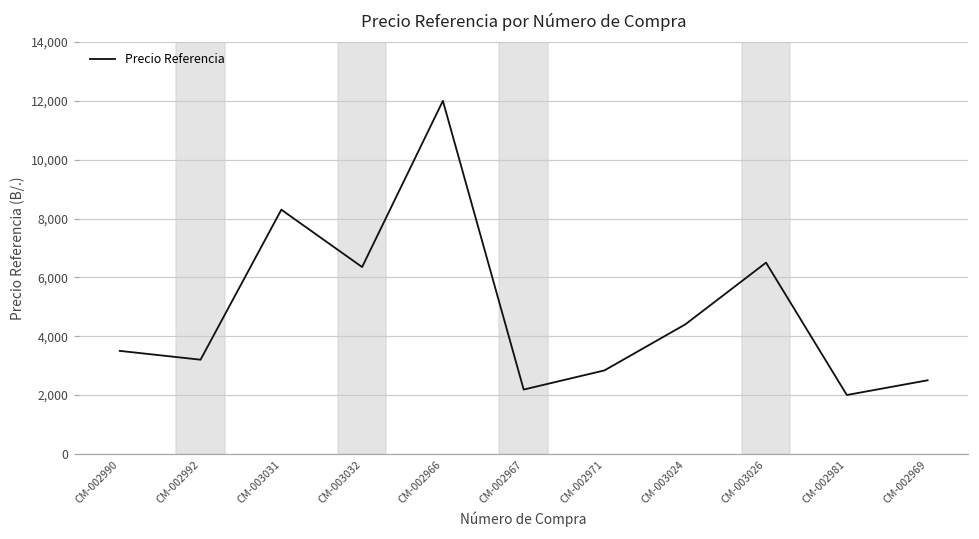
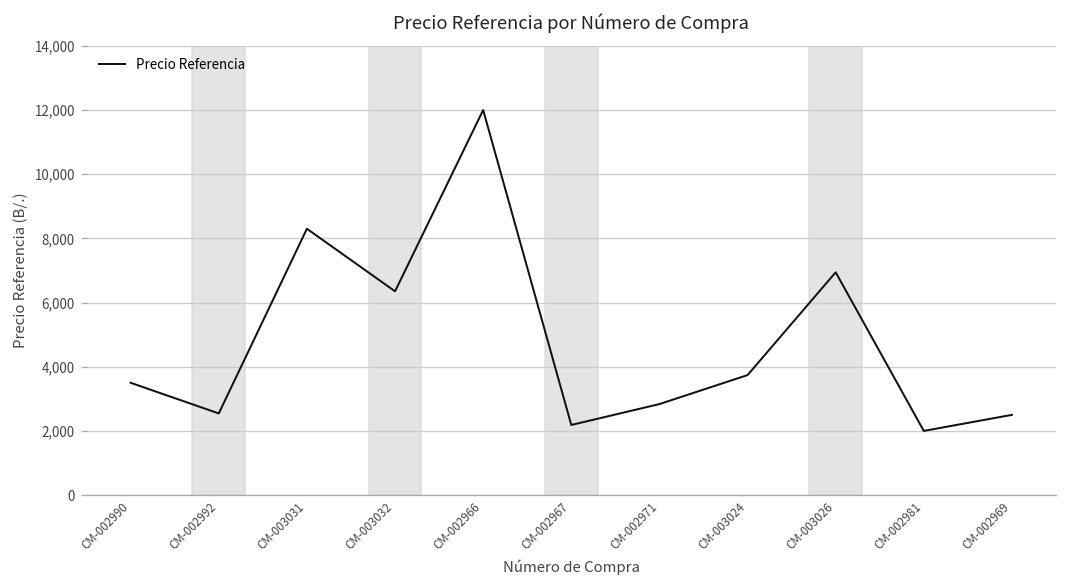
  {
    "CM-002990": "3,500",
-   "CM-002992": "3,200",
+   "CM-002992": "2,500",
    "CM-003031": "8,300",
    "CM-003032": "6,400",
    "CM-002966": "12,000",
    "CM-002967": "2,200",
    "CM-002971": "2,800",
-   "CM-003024": "4,400",
-   "CM-003026": "6,500",
+   "CM-003024": "3,700",
+   "CM-003026": "6,900",
    "CM-002981": "2,000",
    "CM-002969": "2,500"
  }
